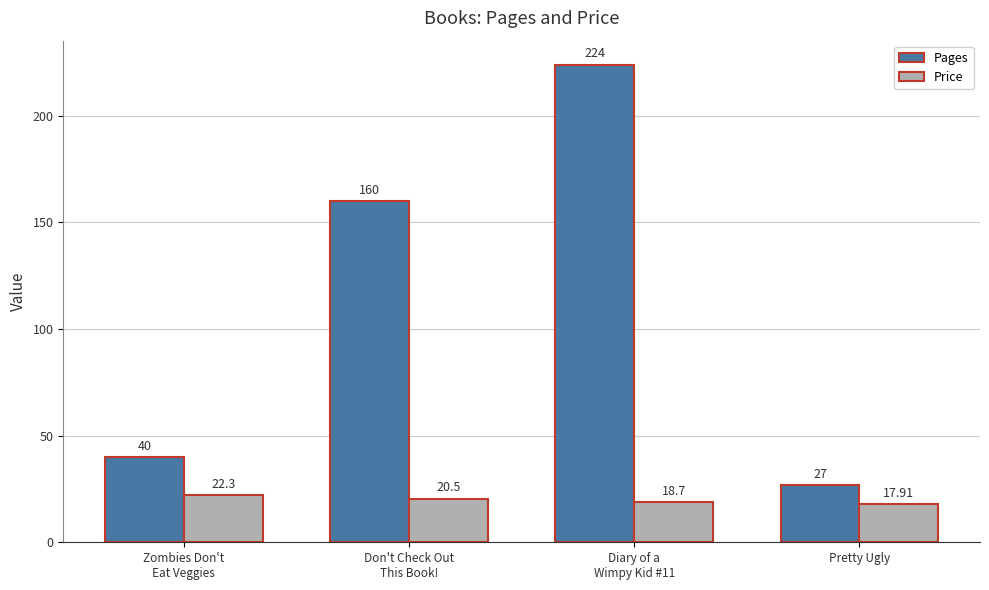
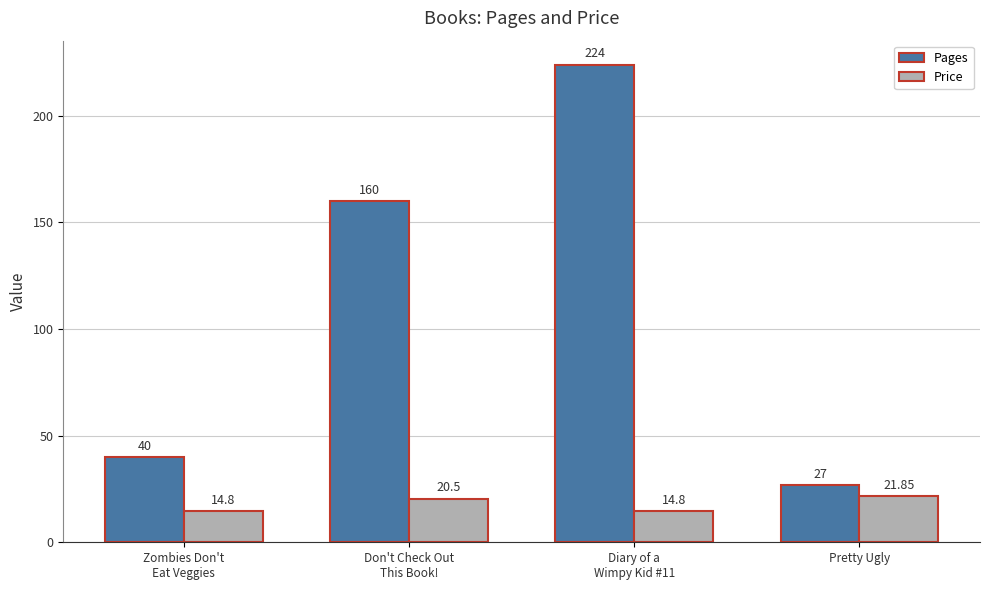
  {
    "Pages": {
      "Zombies Don't Eat Veggies": 40,
      "Don't Check Out This Book!": 160,
      "Diary of a Wimpy Kid #11": 224,
      "Pretty Ugly": 27
    },
    "Price": {
-     "Zombies Don't Eat Veggies": 22.3,
+     "Zombies Don't Eat Veggies": 14.8,
      "Don't Check Out This Book!": 20.5,
-     "Diary of a Wimpy Kid #11": 18.7,
-     "Pretty Ugly": 17.91
+     "Diary of a Wimpy Kid #11": 14.8,
+     "Pretty Ugly": 21.85
    }
  }
